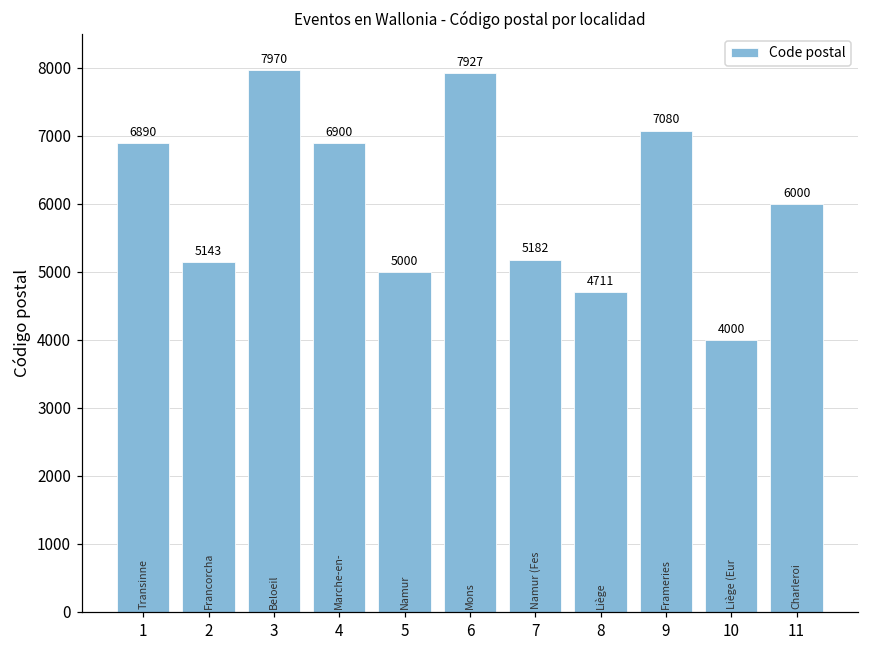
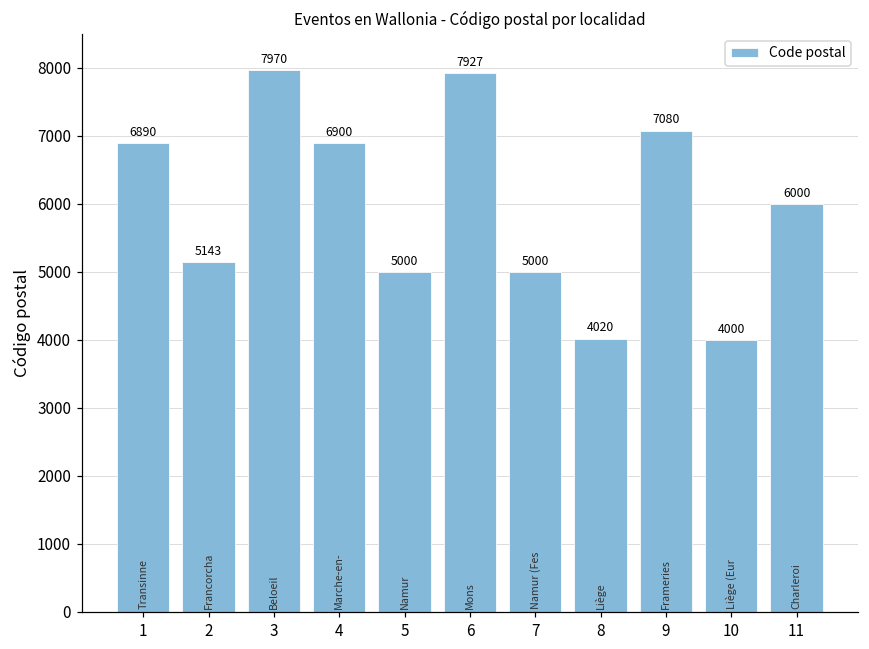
  {
    "1": 6890,
    "2": 5143,
    "3": 7970,
    "4": 6900,
    "5": 5000,
    "6": 7927,
-   "7": 5182,
-   "8": 4711,
+   "7": 5000,
+   "8": 4020,
    "9": 7080,
    "10": 4000,
    "11": 6000
  }
